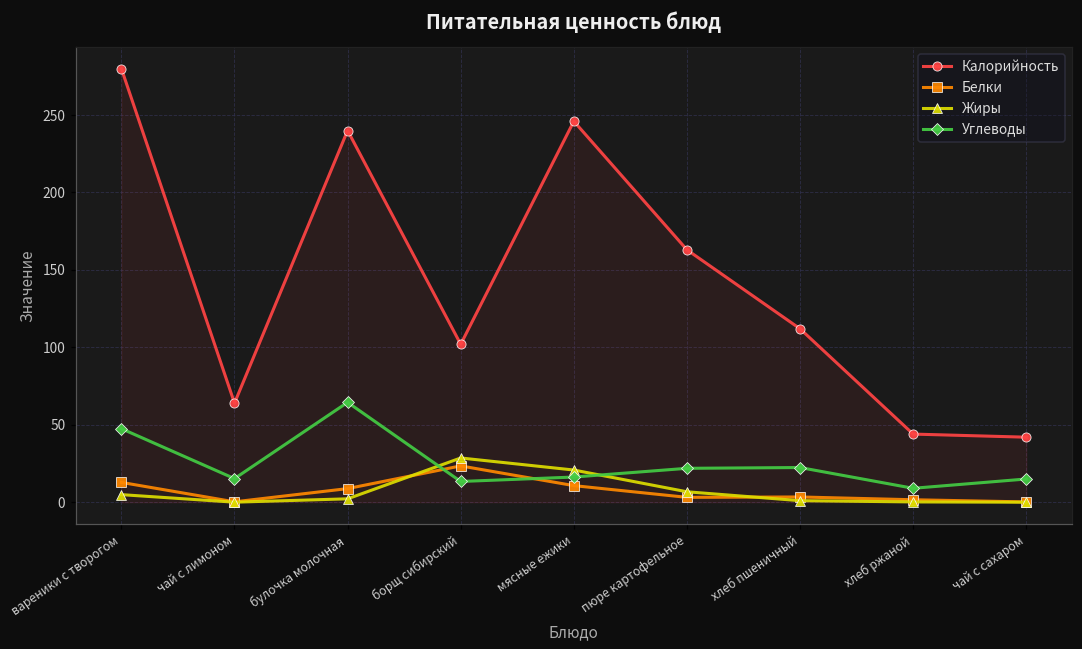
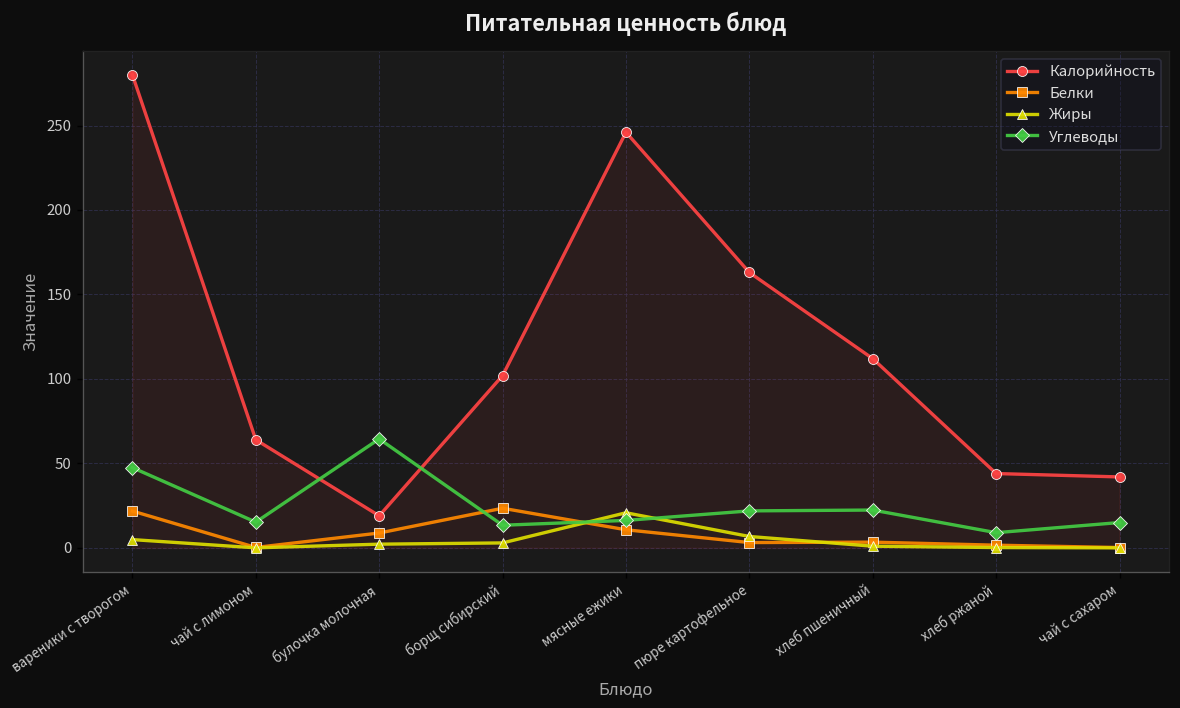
  {
    "Калорийность": {
      "вареники с творогом": 280,
      "чай с лимоном": 64,
-     "булочка молочная": 240,
+     "булочка молочная": 19,
      "борщ сибирский": 102,
      "мясные ежики": 246,
      "пюре картофельное": 163,
      "хлеб пшеничный": 112,
      "хлеб ржаной": 44,
      "чай с сахаром": 42
    },
    "Белки": {
-     "вареники с творогом": 13,
+     "вареники с творогом": 22,
      "булочка молочная": 9,
      "борщ сибирский": 23,
      "мясные ежики": 11,
      "пюре картофельное": 3,
      "хлеб пшеничный": 3
    },
    "Жиры": {
      "вареники с творогом": 5,
      "булочка молочная": 2,
-     "борщ сибирский": 29,
+     "борщ сибирский": 3,
      "мясные ежики": 21,
      "пюре картофельное": 7,
      "хлеб пшеничный": 1
    },
    "Углеводы": {
      "вареники с творогом": 48,
      "чай с лимоном": 15,
      "булочка молочная": 65,
      "борщ сибирский": 13,
      "мясные ежики": 16,
      "пюре картофельное": 22,
      "хлеб пшеничный": 22,
      "хлеб ржаной": 9,
      "чай с сахаром": 15
    }
  }
